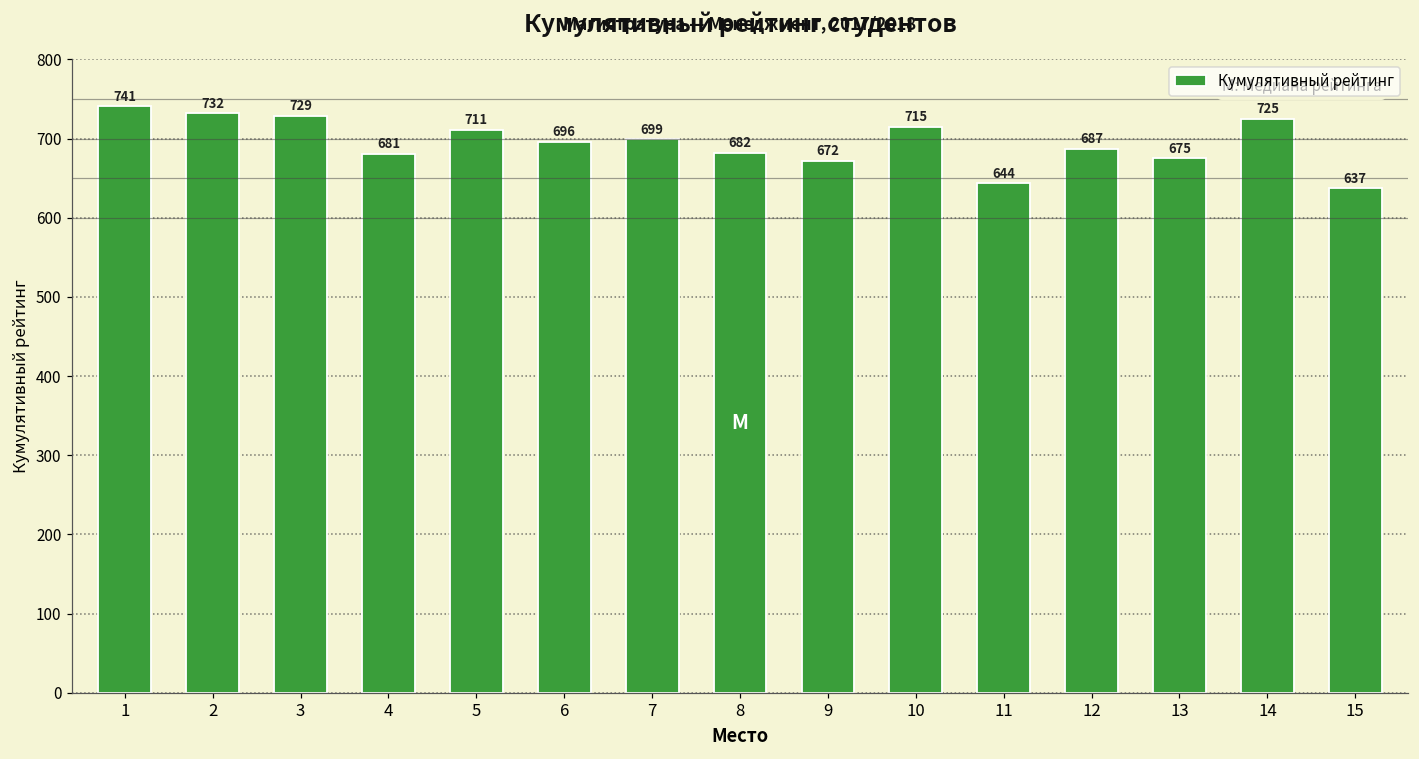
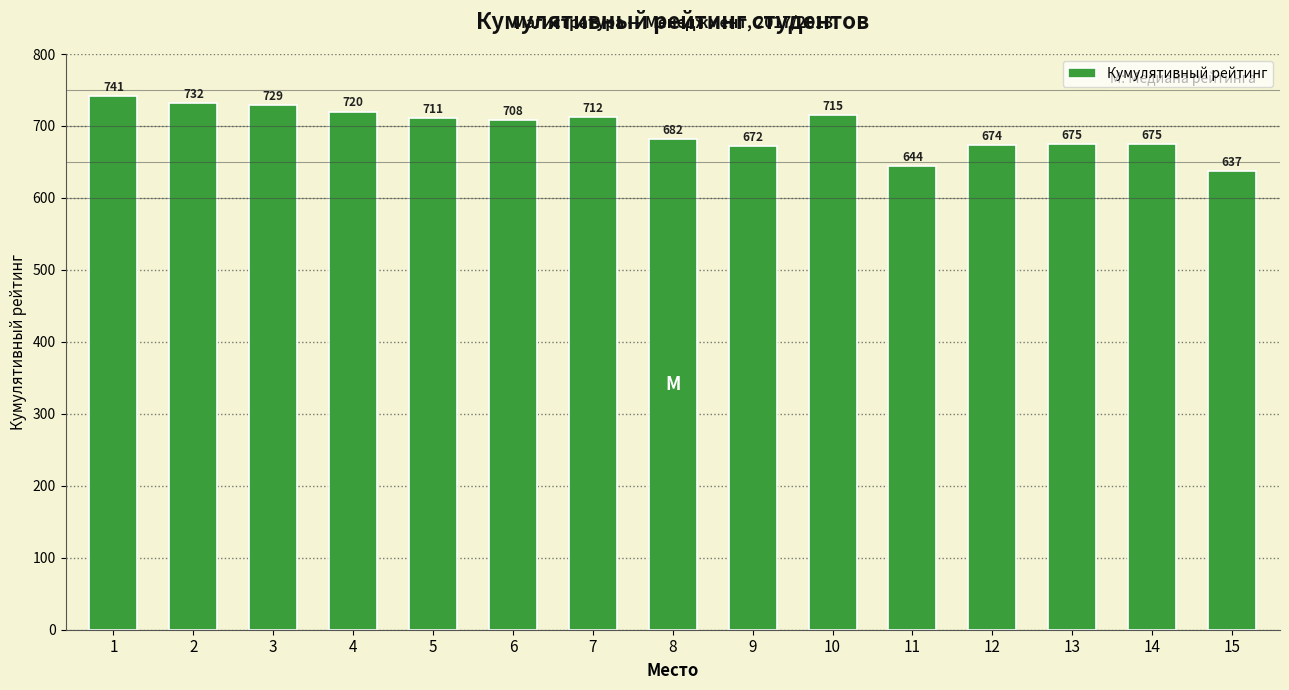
  {
    "1": 741,
    "2": 732,
    "3": 729,
-   "4": 681,
+   "4": 720,
    "5": 711,
-   "6": 696,
-   "7": 699,
+   "6": 708,
+   "7": 712,
    "8": 682,
    "9": 672,
    "10": 715,
    "11": 644,
-   "12": 687,
+   "12": 674,
    "13": 675,
-   "14": 725,
+   "14": 675,
    "15": 637
  }
